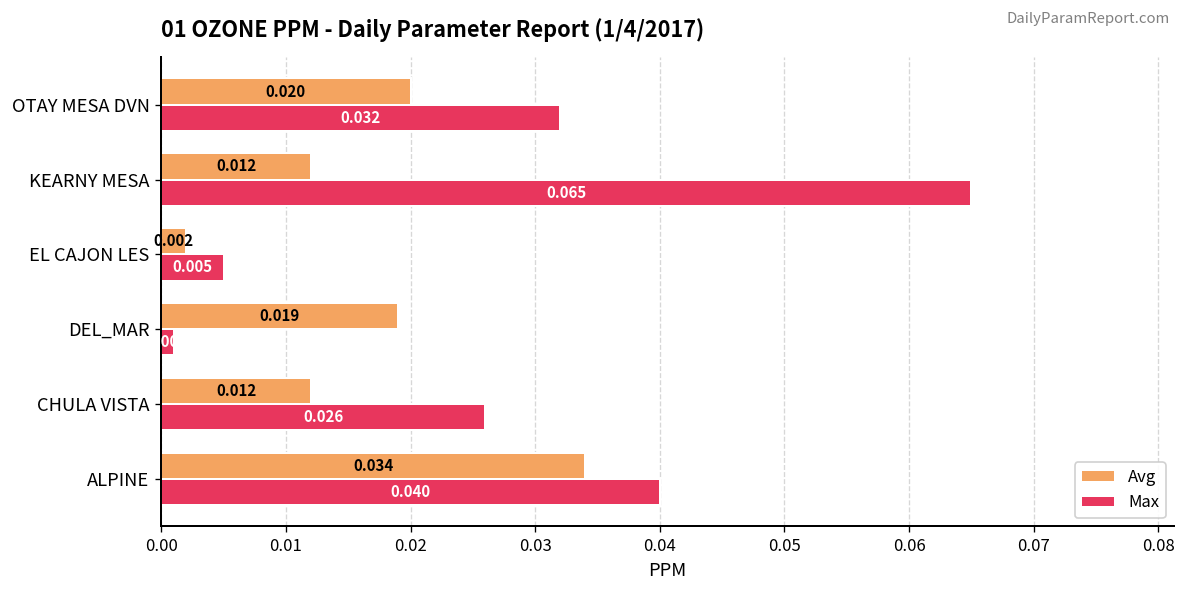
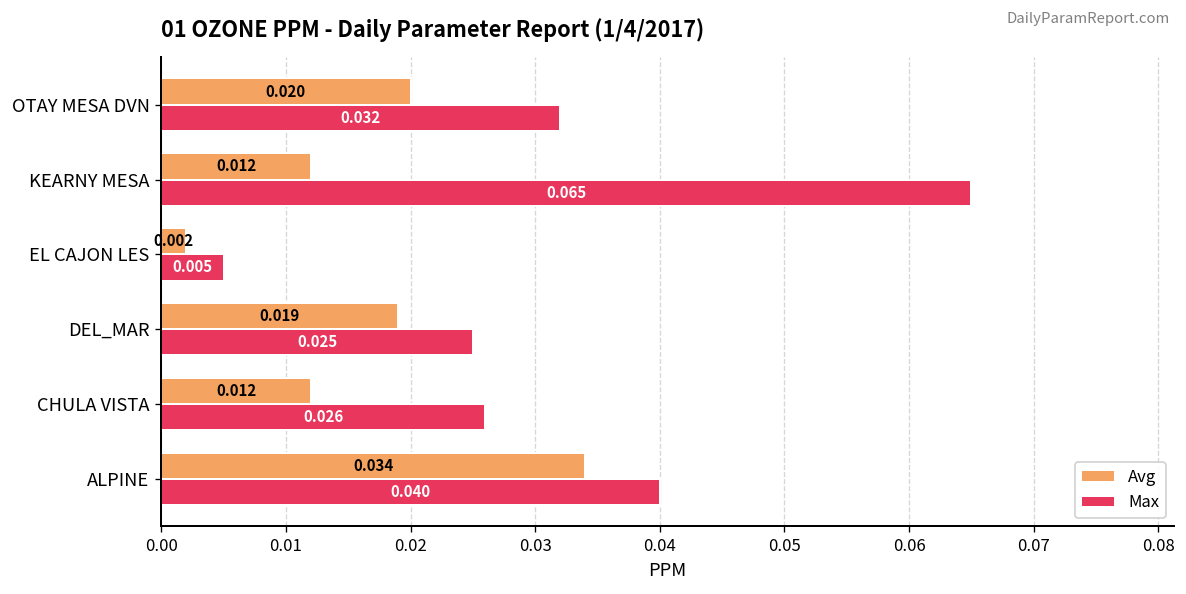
  {
    "Avg": {
      "OTAY MESA DVN": 0.020,
      "KEARNY MESA": 0.012,
      "EL CAJON LES": 0.002,
      "DEL_MAR": 0.019,
      "CHULA VISTA": 0.012,
      "ALPINE": 0.034
    },
    "Max": {
-     "DEL_MAR": 0.001
+     "DEL_MAR": 0.025
    }
  }
